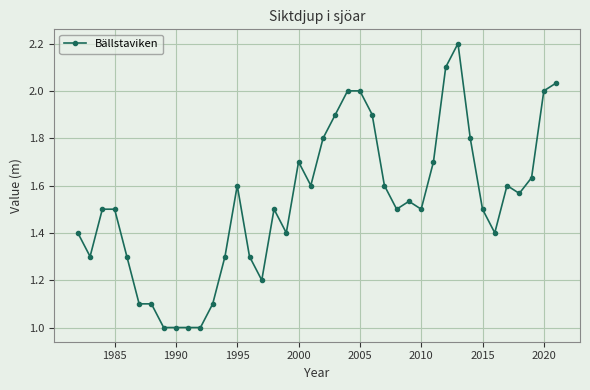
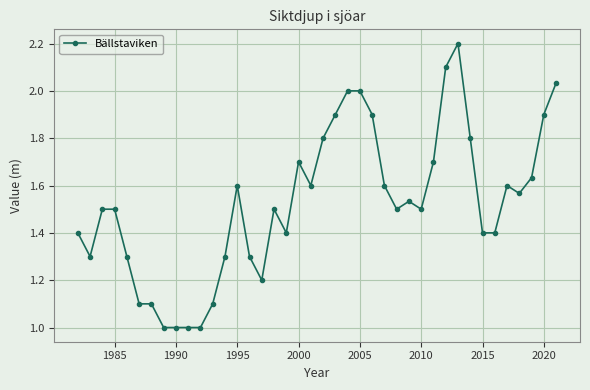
  {
    "1985": 1.5,
    "1990": 1.0,
    "1995": 1.6,
    "2000": 1.7,
    "2005": 2.0,
    "2010": 1.5,
-   "2015": 1.5,
-   "2020": 2.0
+   "2015": 1.4,
+   "2020": 1.9
  }
